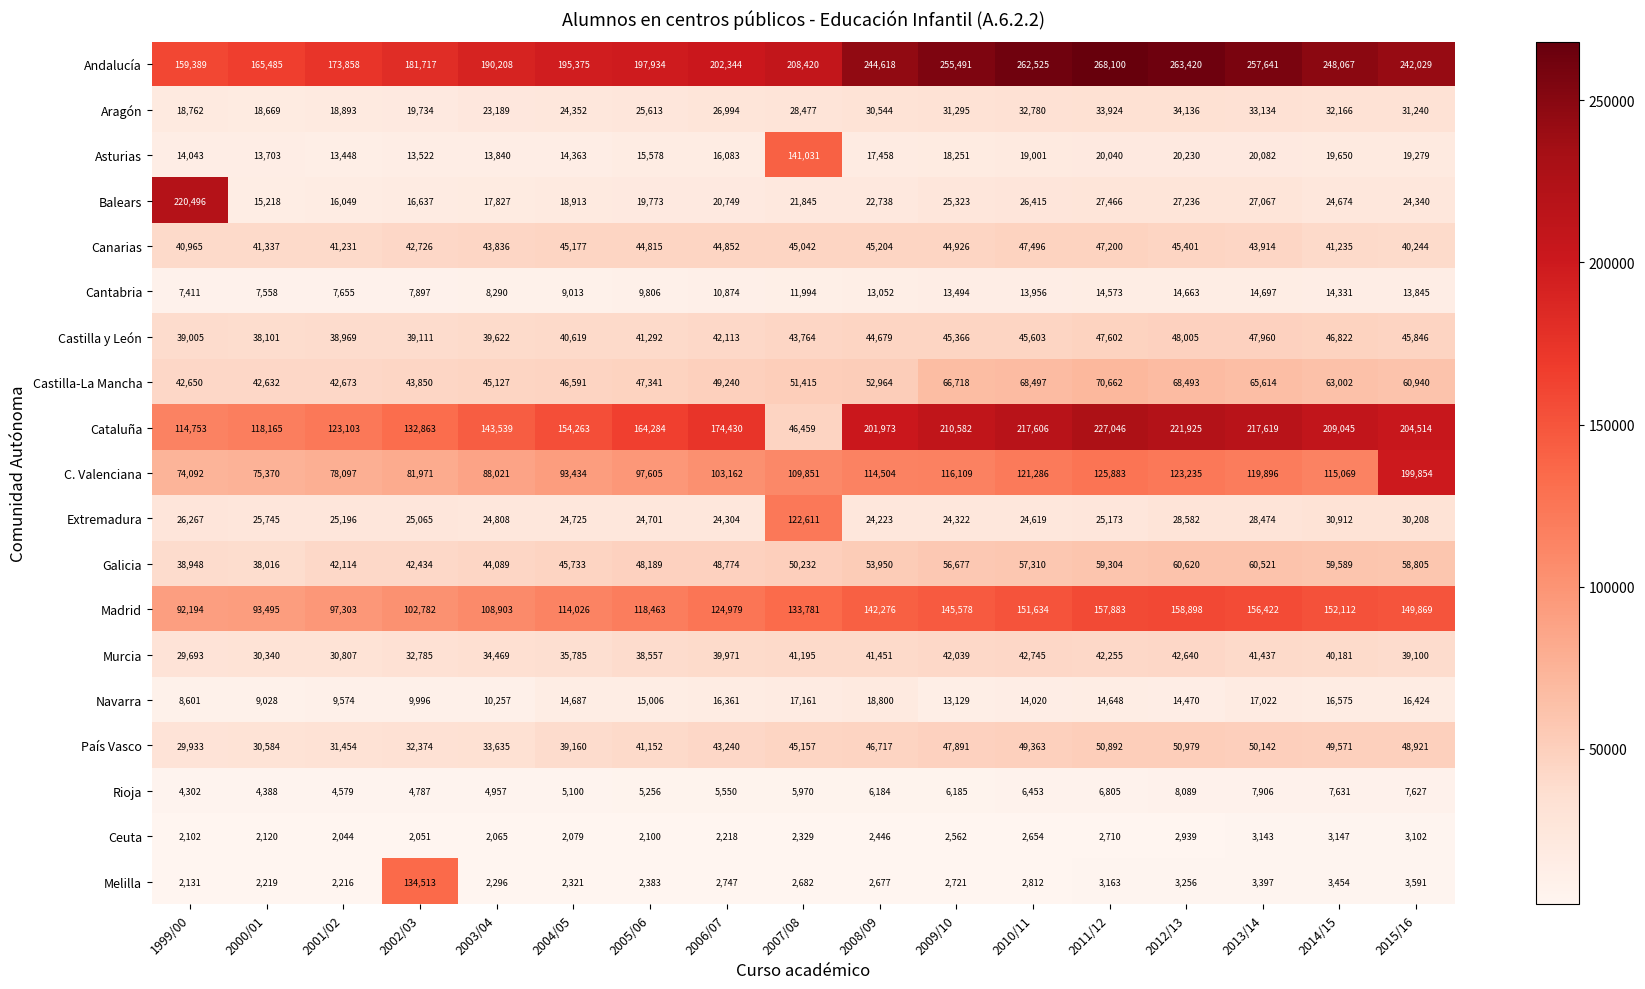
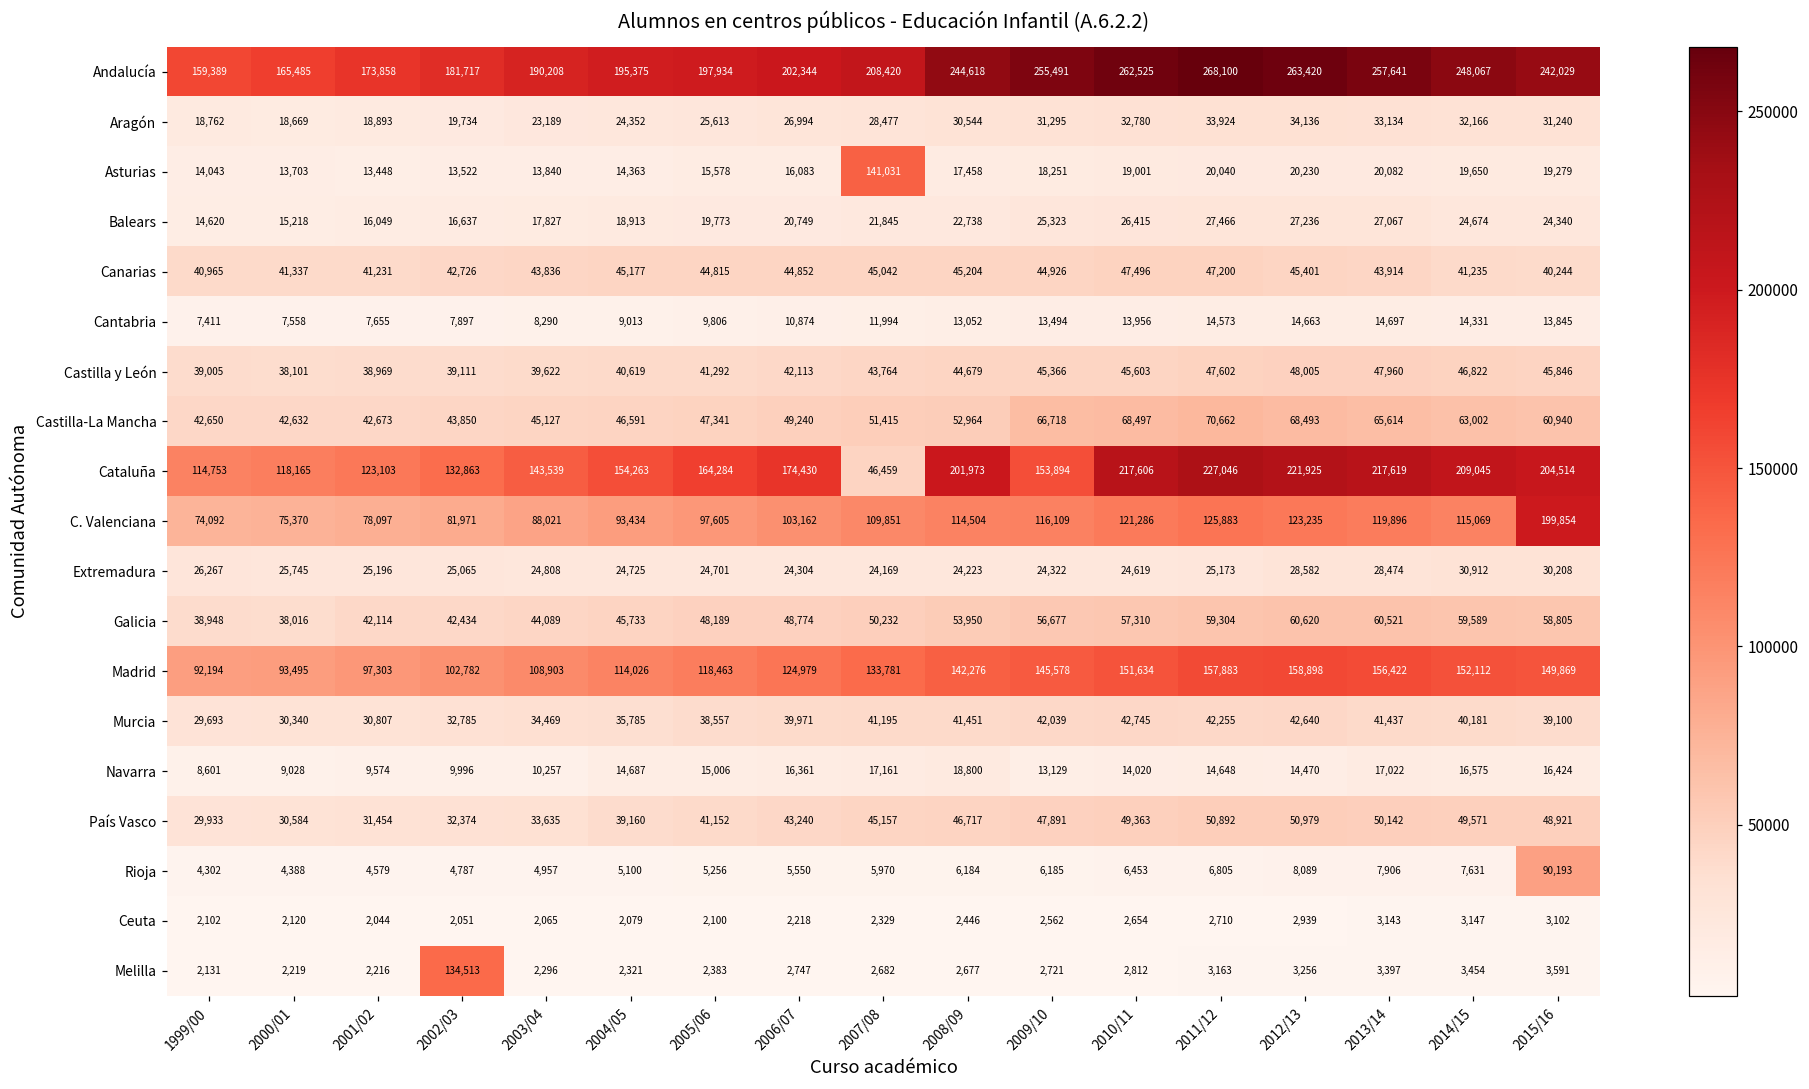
  {
    "Balears": {
-     "1999/00": "220,496",
+     "1999/00": "14,620",
      "2000/01": "15,218",
      "2001/02": "16,049",
      "2002/03": "16,637",
      "2003/04": "17,827",
      "2004/05": "18,913",
      "2005/06": "19,773",
      "2006/07": "20,749",
      "2007/08": "21,845",
      "2008/09": "22,738",
      "2009/10": "25,323",
      "2010/11": "26,415",
      "2011/12": "27,466",
      "2012/13": "27,236",
      "2013/14": "27,067",
      "2014/15": "24,674",
      "2015/16": "24,340"
    },
    "Cataluña": {
      "1999/00": "114,753",
      "2000/01": "118,165",
      "2001/02": "123,103",
      "2002/03": "132,863",
      "2003/04": "143,539",
      "2004/05": "154,263",
      "2005/06": "164,284",
      "2006/07": "174,430",
      "2007/08": "46,459",
      "2008/09": "201,973",
-     "2009/10": "210,582",
+     "2009/10": "153,894",
      "2010/11": "217,606",
      "2011/12": "227,046",
      "2012/13": "221,925",
      "2013/14": "217,619",
      "2014/15": "209,045",
      "2015/16": "204,514"
    },
    "Extremadura": {
      "1999/00": "26,267",
      "2000/01": "25,745",
      "2001/02": "25,196",
      "2002/03": "25,065",
      "2003/04": "24,808",
      "2004/05": "24,725",
      "2005/06": "24,701",
      "2006/07": "24,304",
-     "2007/08": "122,611",
+     "2007/08": "24,169",
      "2008/09": "24,223",
      "2009/10": "24,322",
      "2010/11": "24,619",
      "2011/12": "25,173",
      "2012/13": "28,582",
      "2013/14": "28,474",
      "2014/15": "30,912",
      "2015/16": "30,208"
    },
    "Rioja": {
      "1999/00": "4,302",
      "2000/01": "4,388",
      "2001/02": "4,579",
      "2002/03": "4,787",
      "2003/04": "4,957",
      "2004/05": "5,100",
      "2005/06": "5,256",
      "2006/07": "5,550",
      "2007/08": "5,970",
      "2008/09": "6,184",
      "2009/10": "6,185",
      "2010/11": "6,453",
      "2011/12": "6,805",
      "2012/13": "8,089",
      "2013/14": "7,906",
      "2014/15": "7,631",
-     "2015/16": "7,627"
+     "2015/16": "90,193"
    }
  }
